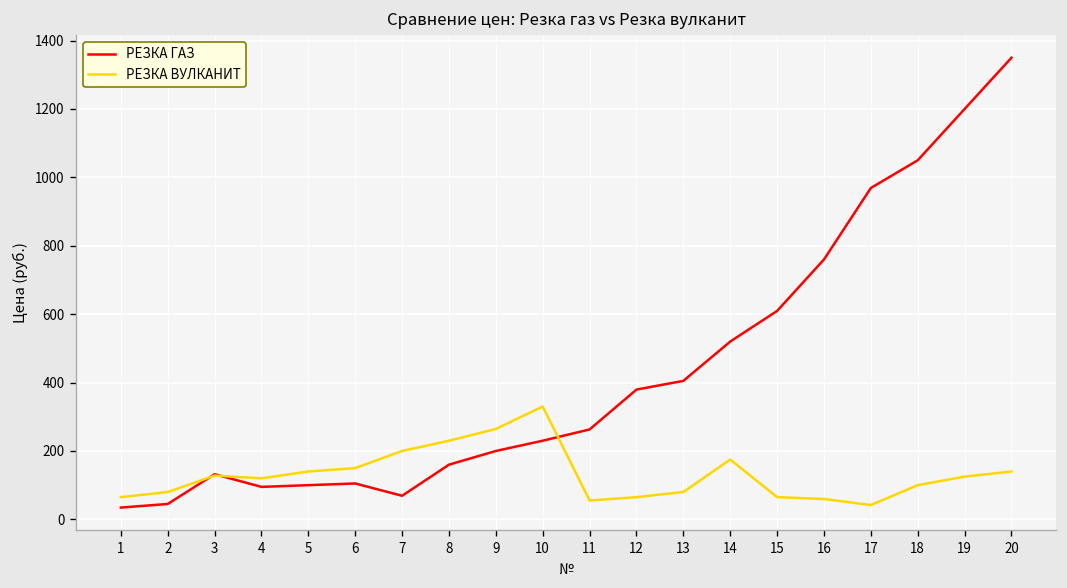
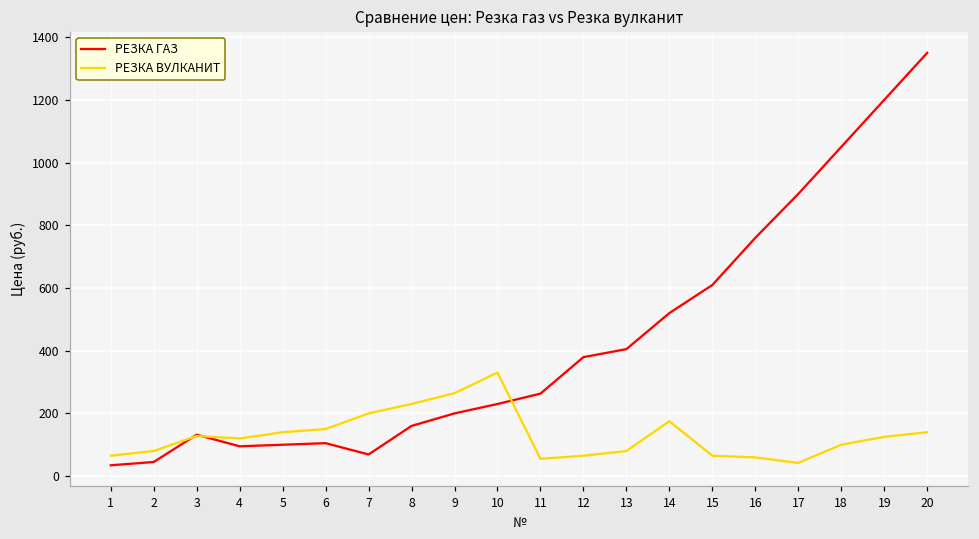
  {
    "РЕЗКА ГАЗ": {
      "1": 30,
      "2": 50,
      "4": 100,
      "5": 100,
      "6": 110,
      "7": 70,
      "8": 160,
      "9": 200,
      "10": 230,
      "11": 260,
      "12": 380,
      "13": 410,
      "14": 520,
      "15": 610,
      "16": 760,
-     "17": 970,
+     "17": 900,
      "18": 1050,
      "19": 1200,
      "20": 1350
    },
    "РЕЗКА ВУЛКАНИТ": {
      "1": 70,
      "2": 80,
      "4": 120,
      "5": 140,
      "6": 150,
      "7": 200,
      "8": 230,
      "9": 260,
      "10": 330,
      "11": 60,
      "12": 70,
      "13": 80,
      "14": 180,
      "15": 70,
      "16": 60,
      "17": 40,
      "18": 100,
      "19": 130,
      "20": 140
    }
  }
